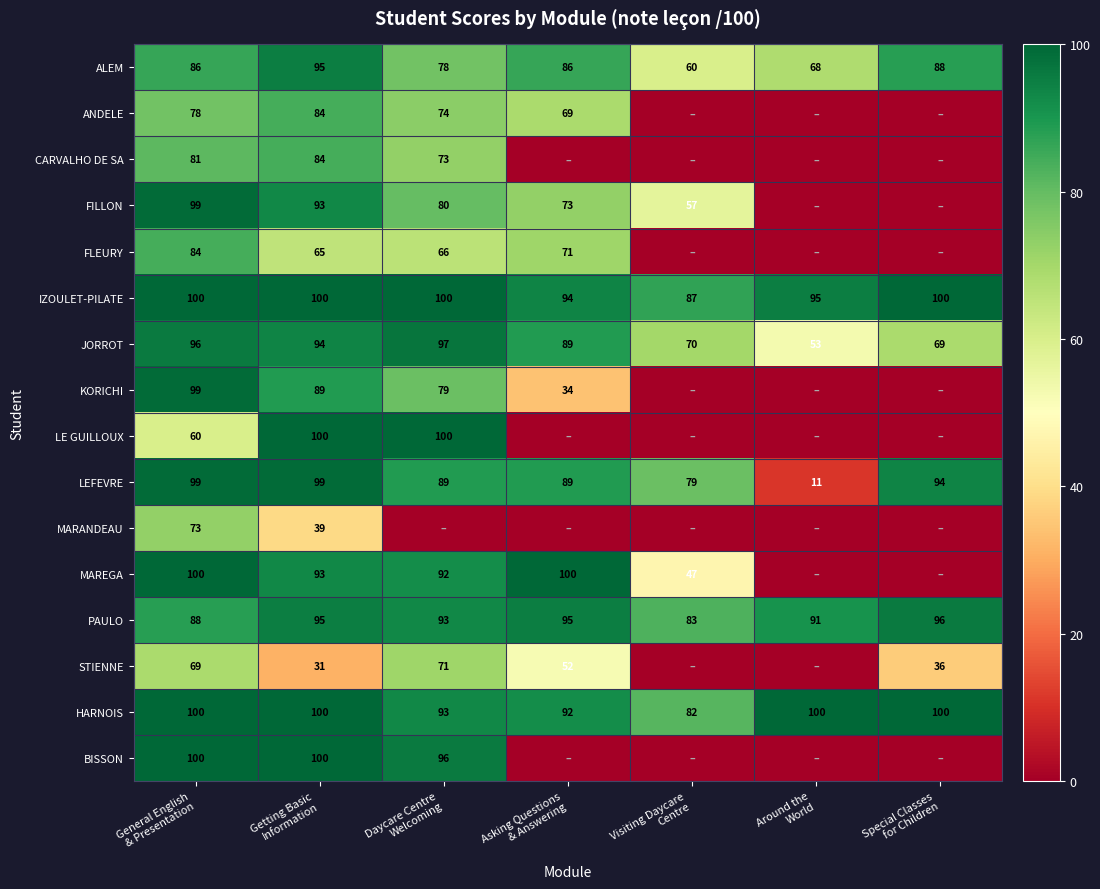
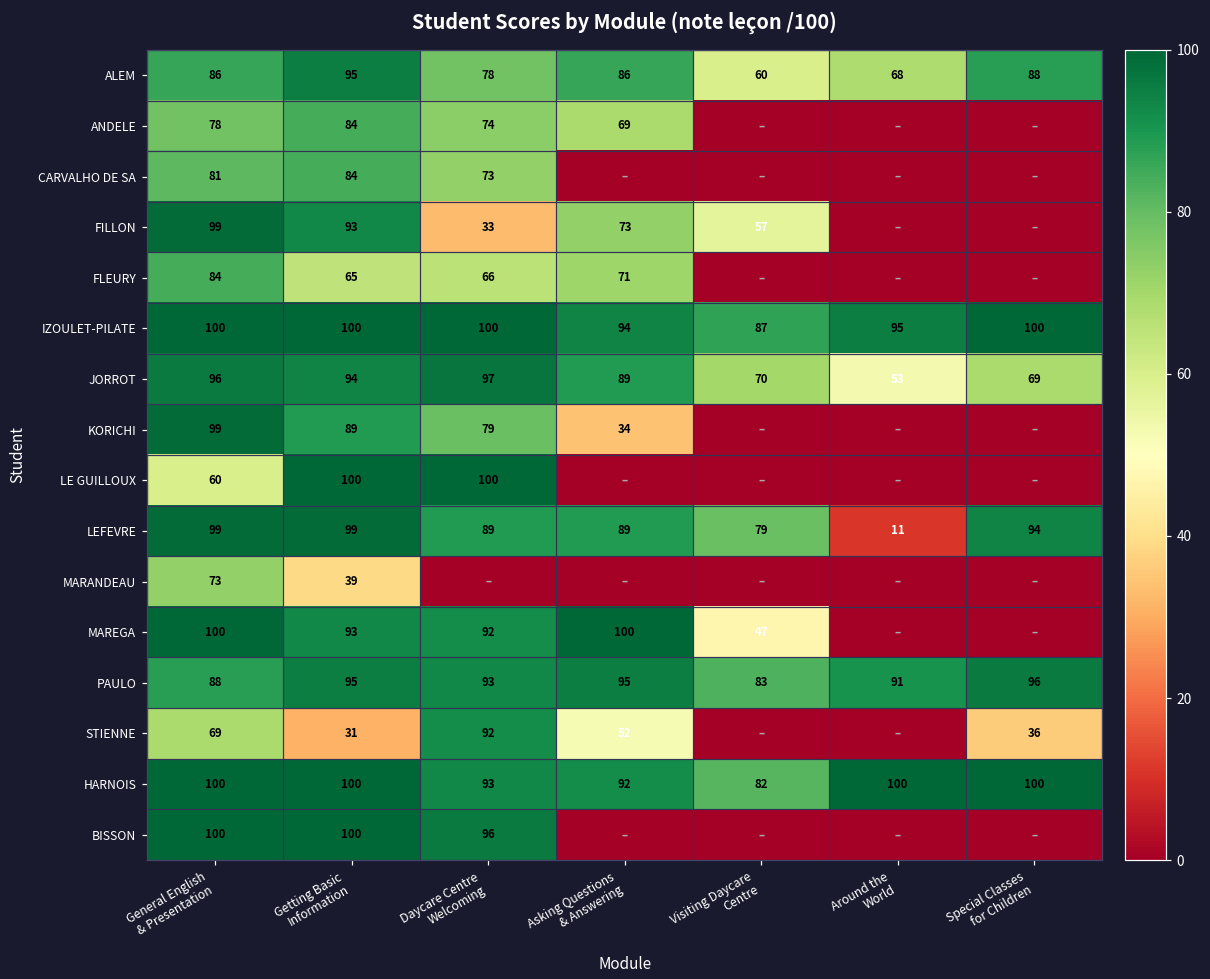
  {
    "ALEM": {
      "General English & Presentation": 86,
      "Getting Basic Information": 95,
      "Daycare Centre Welcoming": 78,
      "Asking Questions & Answering": 86,
      "Visiting Daycare Centre": 60,
      "Around the World": 68,
      "Special Classes for Children": 88
    },
    "ANDELE": {
      "General English & Presentation": 78,
      "Getting Basic Information": 84,
      "Daycare Centre Welcoming": 74,
      "Asking Questions & Answering": 69
    },
    "CARVALHO DE SA": {
      "General English & Presentation": 81,
      "Getting Basic Information": 84,
      "Daycare Centre Welcoming": 73
    },
    "FILLON": {
      "General English & Presentation": 99,
      "Getting Basic Information": 93,
-     "Daycare Centre Welcoming": 80,
+     "Daycare Centre Welcoming": 33,
      "Asking Questions & Answering": 73,
      "Visiting Daycare Centre": 57
    },
    "FLEURY": {
      "General English & Presentation": 84,
      "Getting Basic Information": 65,
      "Daycare Centre Welcoming": 66,
      "Asking Questions & Answering": 71
    },
    "IZOULET-PILATE": {
      "General English & Presentation": 100,
      "Getting Basic Information": 100,
      "Daycare Centre Welcoming": 100,
      "Asking Questions & Answering": 94,
      "Visiting Daycare Centre": 87,
      "Around the World": 95,
      "Special Classes for Children": 100
    },
    "JORROT": {
      "General English & Presentation": 96,
      "Getting Basic Information": 94,
      "Daycare Centre Welcoming": 97,
      "Asking Questions & Answering": 89,
      "Visiting Daycare Centre": 70,
      "Around the World": 53,
      "Special Classes for Children": 69
    },
    "KORICHI": {
      "General English & Presentation": 99,
      "Getting Basic Information": 89,
      "Daycare Centre Welcoming": 79,
      "Asking Questions & Answering": 34
    },
    "LE GUILLOUX": {
      "General English & Presentation": 60,
      "Getting Basic Information": 100,
      "Daycare Centre Welcoming": 100
    },
    "LEFEVRE": {
      "General English & Presentation": 99,
      "Getting Basic Information": 99,
      "Daycare Centre Welcoming": 89,
      "Asking Questions & Answering": 89,
      "Visiting Daycare Centre": 79,
      "Around the World": 11,
      "Special Classes for Children": 94
    },
    "MARANDEAU": {
      "General English & Presentation": 73,
      "Getting Basic Information": 39
    },
    "MAREGA": {
      "General English & Presentation": 100,
      "Getting Basic Information": 93,
      "Daycare Centre Welcoming": 92,
      "Asking Questions & Answering": 100,
      "Visiting Daycare Centre": 47
    },
    "PAULO": {
      "General English & Presentation": 88,
      "Getting Basic Information": 95,
      "Daycare Centre Welcoming": 93,
      "Asking Questions & Answering": 95,
      "Visiting Daycare Centre": 83,
      "Around the World": 91,
      "Special Classes for Children": 96
    },
    "STIENNE": {
      "General English & Presentation": 69,
      "Getting Basic Information": 31,
-     "Daycare Centre Welcoming": 71,
+     "Daycare Centre Welcoming": 92,
      "Asking Questions & Answering": 52,
      "Special Classes for Children": 36
    },
    "HARNOIS": {
      "General English & Presentation": 100,
      "Getting Basic Information": 100,
      "Daycare Centre Welcoming": 93,
      "Asking Questions & Answering": 92,
      "Visiting Daycare Centre": 82,
      "Around the World": 100,
      "Special Classes for Children": 100
    },
    "BISSON": {
      "General English & Presentation": 100,
      "Getting Basic Information": 100,
      "Daycare Centre Welcoming": 96
    }
  }
